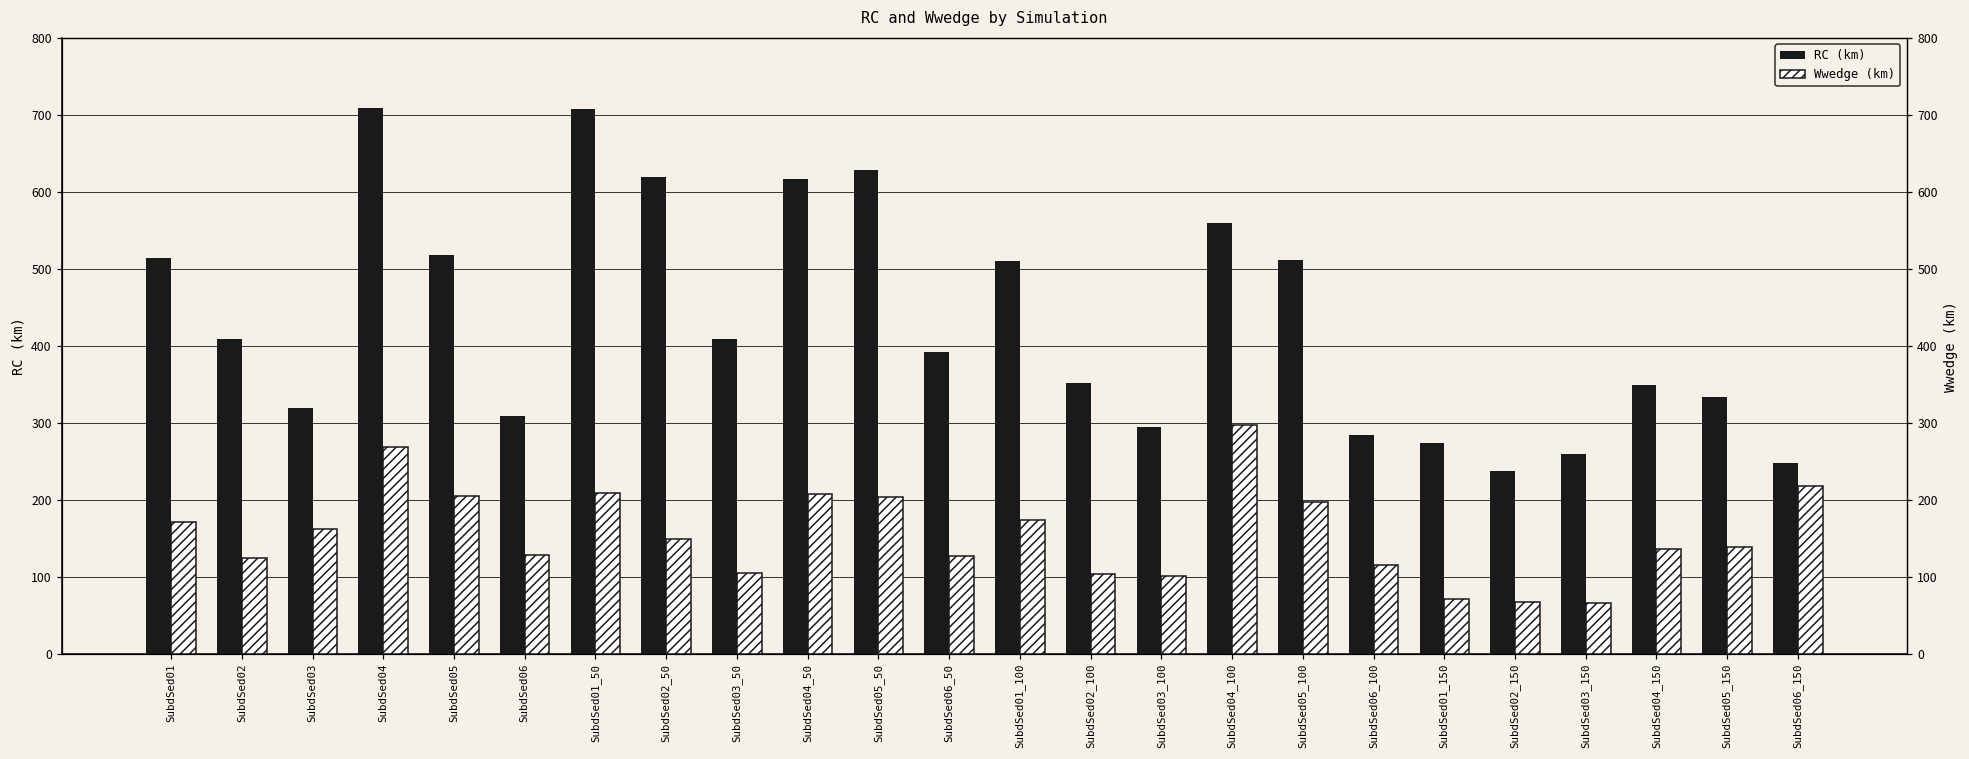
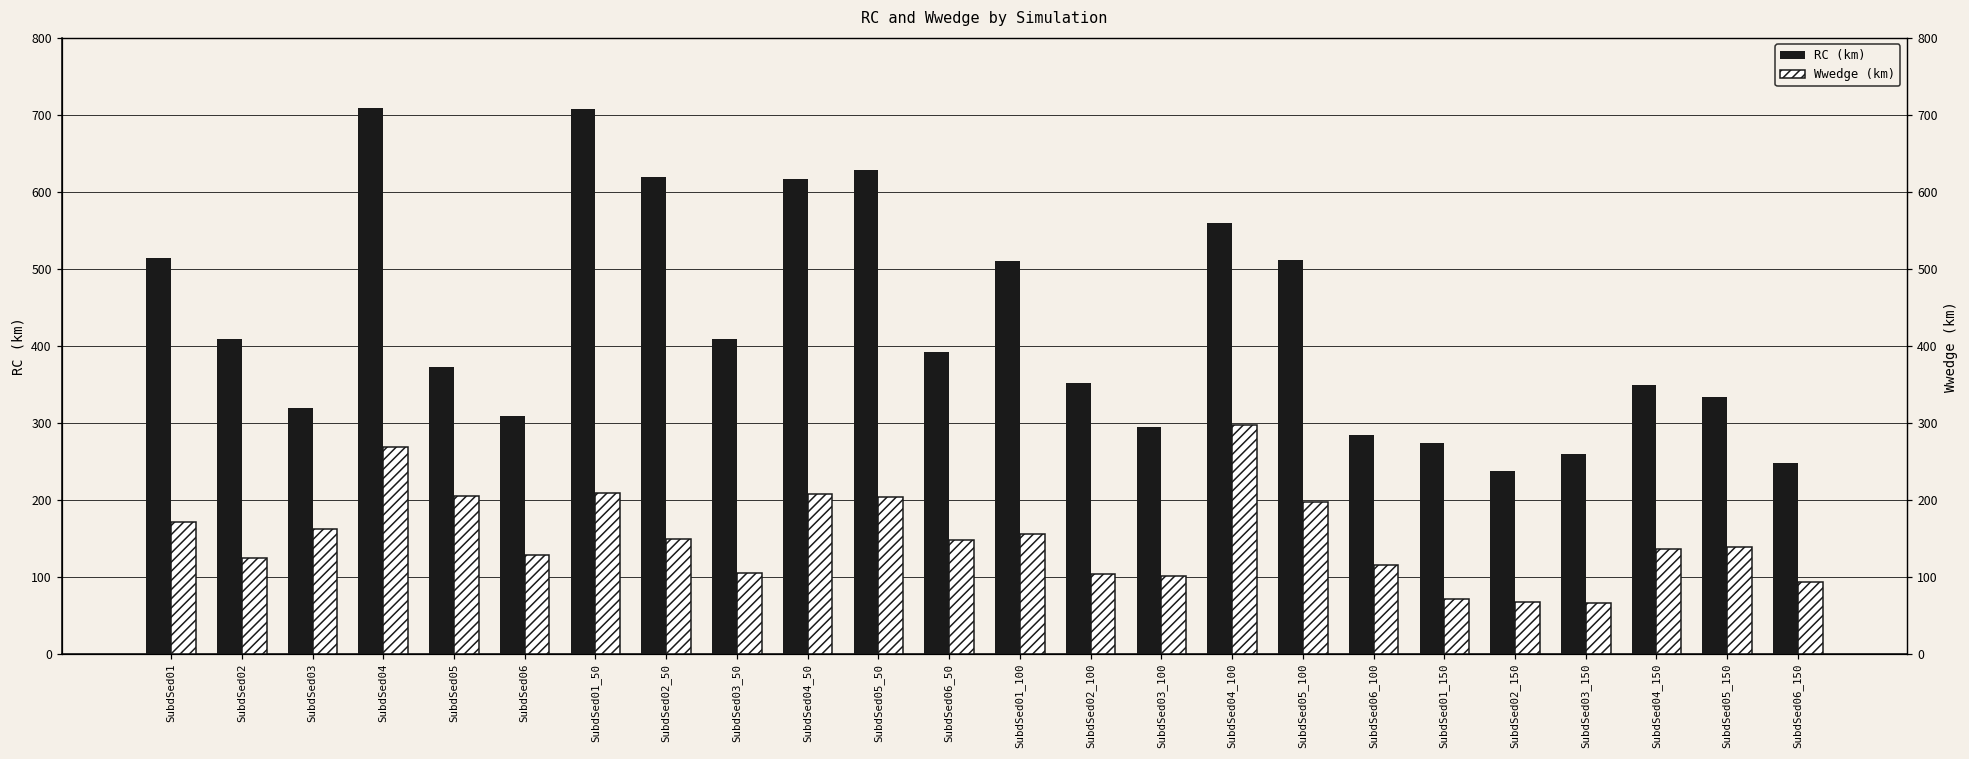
  {
    "RC (km)": {
      "SubdSed01": 510,
      "SubdSed02": 410,
      "SubdSed03": 320,
      "SubdSed04": 710,
-     "SubdSed05": 520,
+     "SubdSed05": 370,
      "SubdSed06": 310,
      "SubdSed01_50": 710,
      "SubdSed02_50": 620,
      "SubdSed03_50": 410,
      "SubdSed04_50": 620,
      "SubdSed05_50": 630,
      "SubdSed06_50": 390,
      "SubdSed01_100": 510,
      "SubdSed02_100": 350,
      "SubdSed03_100": 290,
      "SubdSed04_100": 560,
      "SubdSed05_100": 510,
      "SubdSed06_100": 280,
      "SubdSed01_150": 270,
      "SubdSed02_150": 240,
      "SubdSed03_150": 260,
      "SubdSed04_150": 350,
      "SubdSed05_150": 330,
      "SubdSed06_150": 250
    },
    "Wwedge (km)": {
      "SubdSed01": 170,
      "SubdSed02": 120,
      "SubdSed03": 160,
      "SubdSed04": 270,
      "SubdSed05": 210,
      "SubdSed06": 130,
      "SubdSed01_50": 210,
      "SubdSed02_50": 150,
      "SubdSed03_50": 110,
      "SubdSed04_50": 210,
      "SubdSed05_50": 200,
-     "SubdSed06_50": 130,
-     "SubdSed01_100": 170,
+     "SubdSed06_50": 150,
+     "SubdSed01_100": 160,
      "SubdSed02_100": 100,
      "SubdSed03_100": 100,
      "SubdSed04_100": 300,
      "SubdSed05_100": 200,
      "SubdSed06_100": 120,
      "SubdSed01_150": 70,
      "SubdSed02_150": 70,
      "SubdSed03_150": 70,
      "SubdSed04_150": 140,
      "SubdSed05_150": 140,
-     "SubdSed06_150": 220
+     "SubdSed06_150": 90
    }
  }
